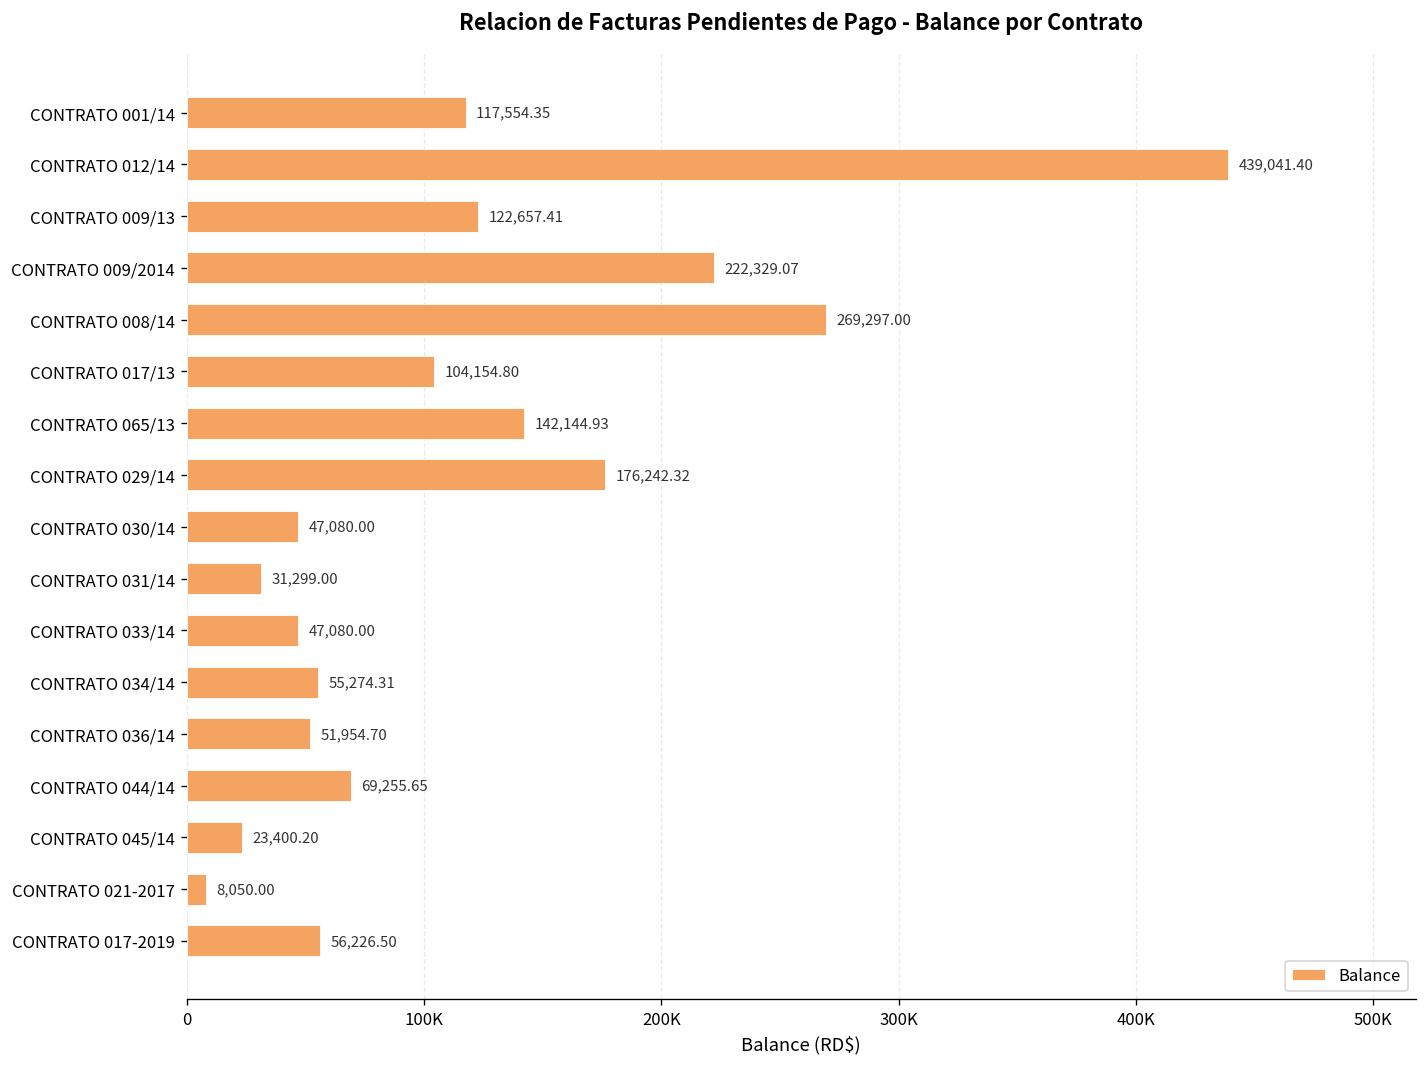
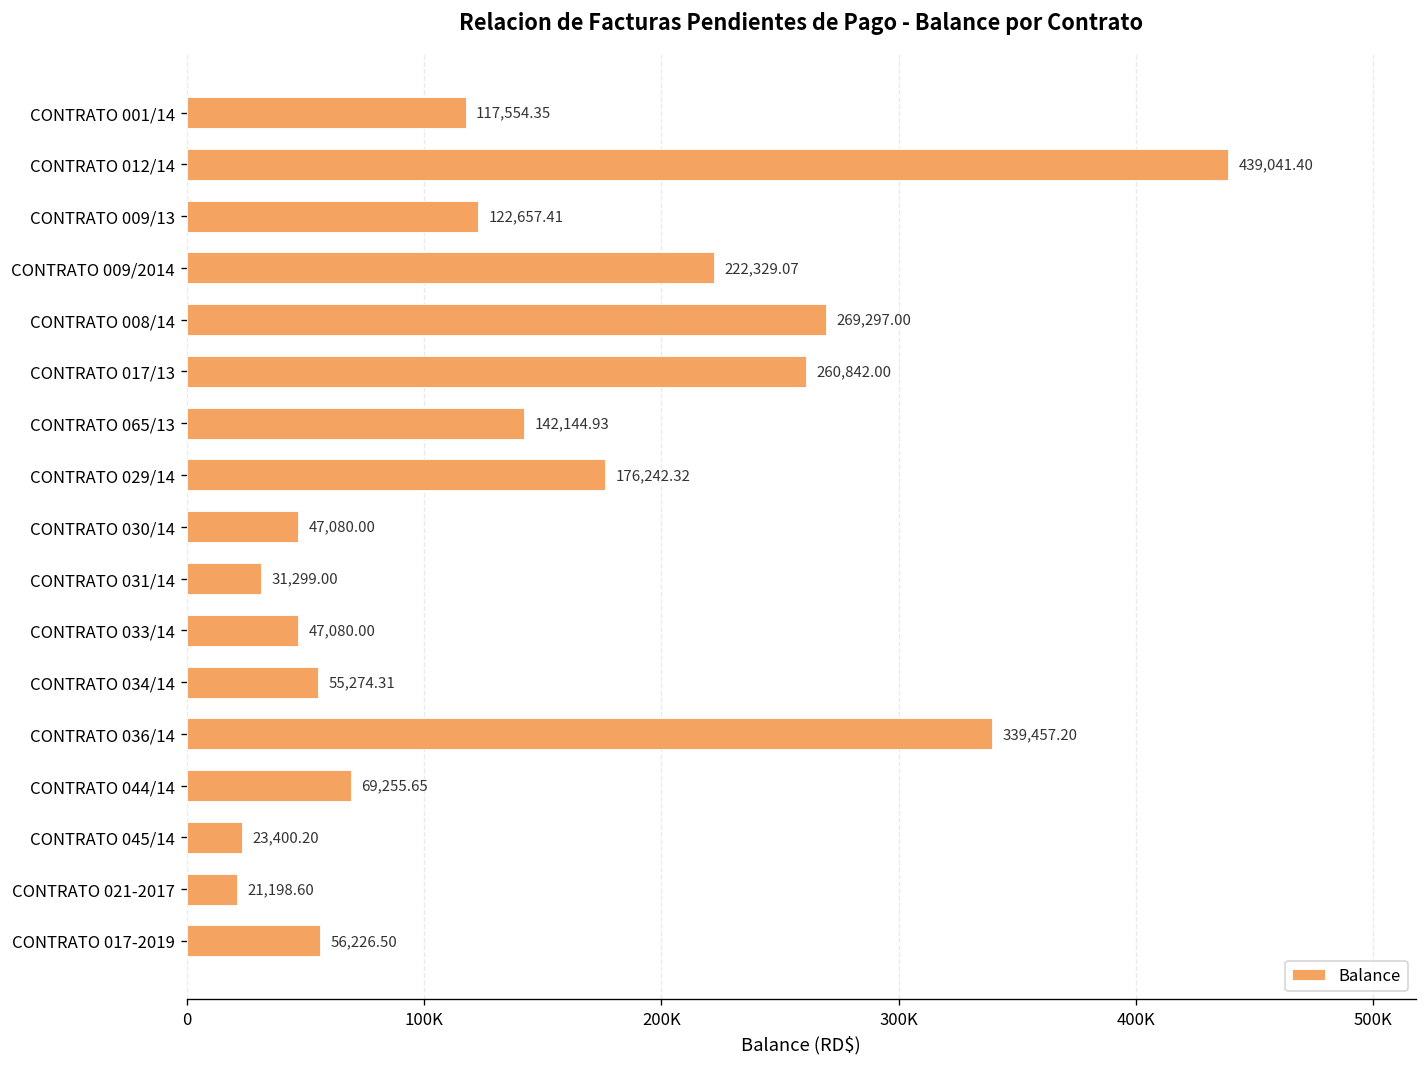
  {
    "CONTRATO 001/14": "117,554.35",
    "CONTRATO 012/14": "439,041.40",
    "CONTRATO 009/13": "122,657.41",
    "CONTRATO 009/2014": "222,329.07",
    "CONTRATO 008/14": "269,297.00",
-   "CONTRATO 017/13": "104,154.80",
+   "CONTRATO 017/13": "260,842.00",
    "CONTRATO 065/13": "142,144.93",
    "CONTRATO 029/14": "176,242.32",
    "CONTRATO 030/14": "47,080.00",
    "CONTRATO 031/14": "31,299.00",
    "CONTRATO 033/14": "47,080.00",
    "CONTRATO 034/14": "55,274.31",
-   "CONTRATO 036/14": "51,954.70",
+   "CONTRATO 036/14": "339,457.20",
    "CONTRATO 044/14": "69,255.65",
    "CONTRATO 045/14": "23,400.20",
-   "CONTRATO 021-2017": "8,050.00",
+   "CONTRATO 021-2017": "21,198.60",
    "CONTRATO 017-2019": "56,226.50"
  }
